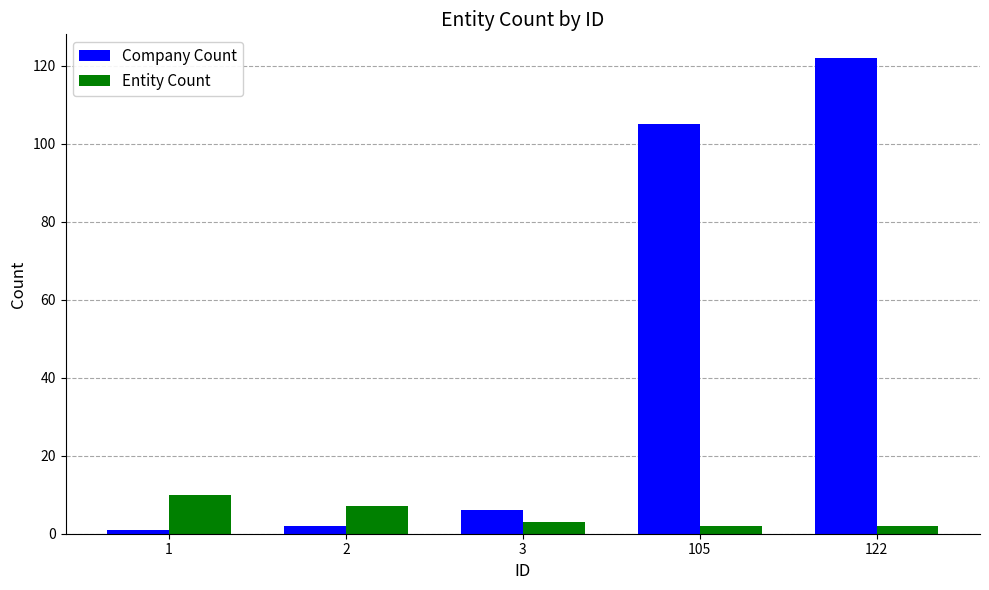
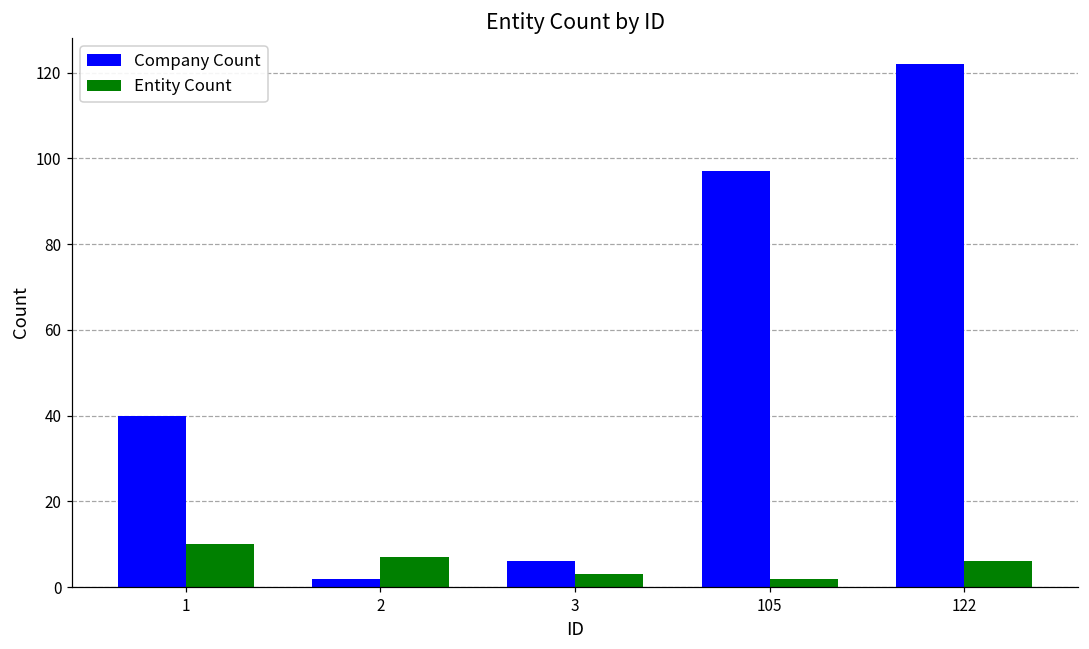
  {
    "Company Count": {
-     "1": 1,
+     "1": 40,
      "2": 2,
      "3": 6,
-     "105": 105,
+     "105": 97,
      "122": 122
    },
    "Entity Count": {
      "1": 10,
      "2": 7,
      "3": 3,
      "105": 2,
-     "122": 2
+     "122": 6
    }
  }
